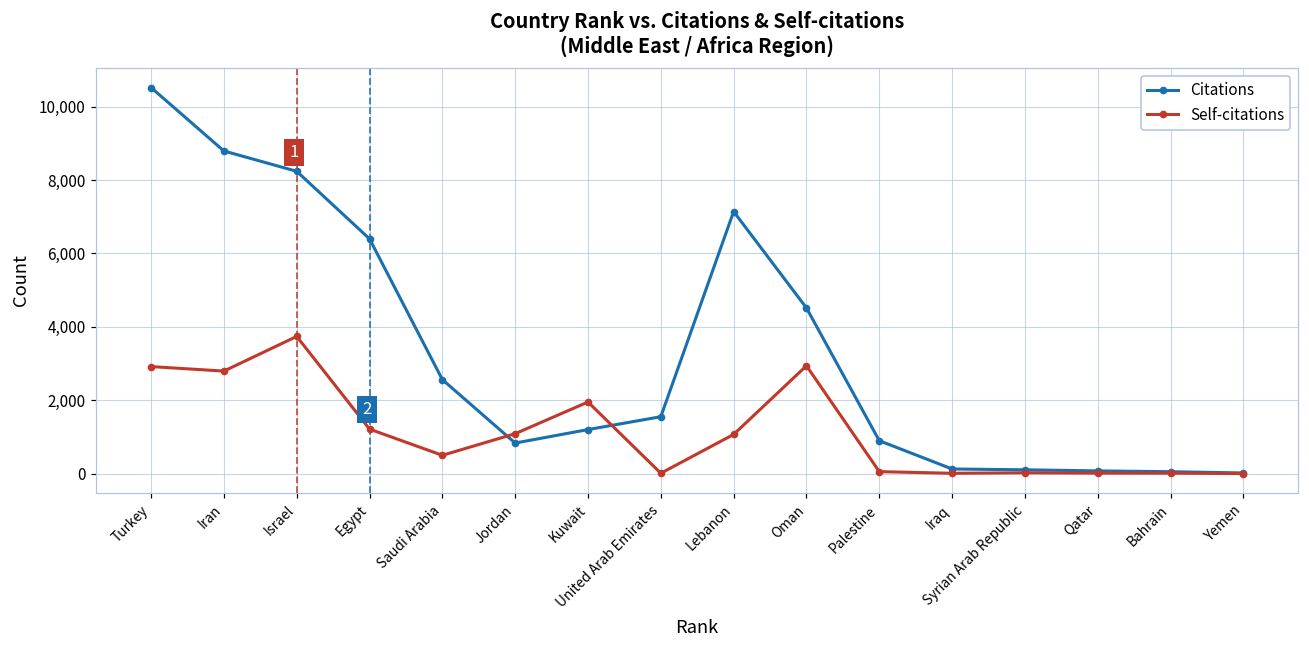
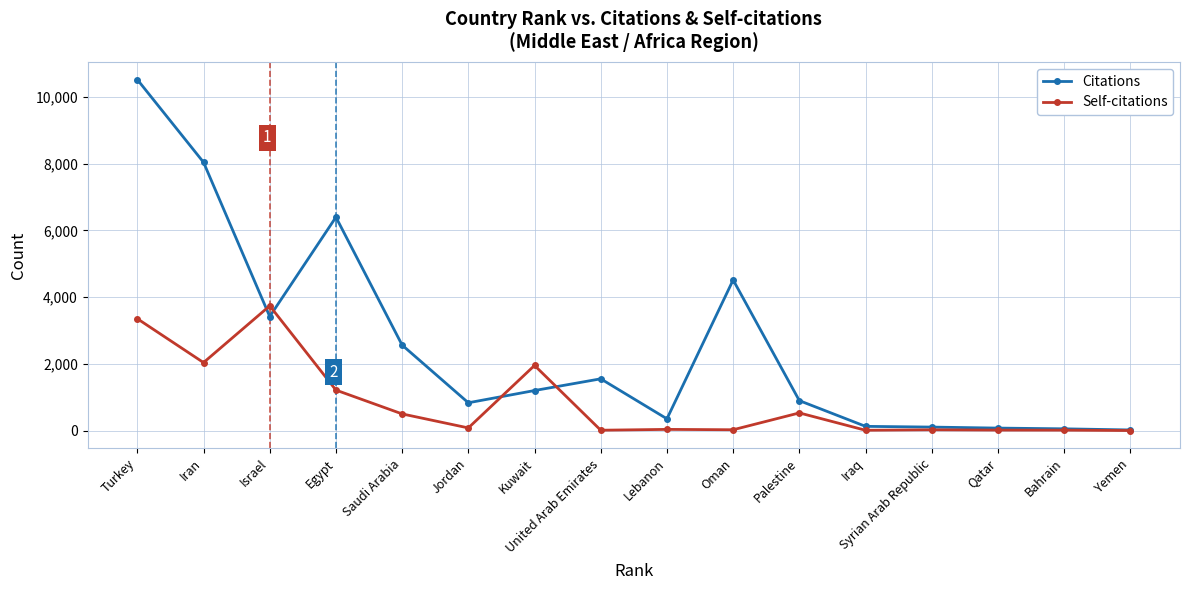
  {
    "Citations": {
      "Turkey": "10,500",
-     "Iran": "8,800",
-     "Israel": "8,200",
+     "Iran": "8,000",
+     "Israel": "3,400",
      "Egypt": "6,400",
      "Saudi Arabia": "2,600",
      "Jordan": "800",
      "Kuwait": "1,200",
      "United Arab Emirates": "1,600",
-     "Lebanon": "7,100",
+     "Lebanon": "400",
      "Oman": "4,500",
      "Palestine": "900",
      "Iraq": "100",
      "Syrian Arab Republic": "100"
    },
    "Self-citations": {
-     "Turkey": "2,900",
-     "Iran": "2,800",
+     "Turkey": "3,400",
+     "Iran": "2,000",
      "Israel": "3,700",
      "Saudi Arabia": "500",
-     "Jordan": "1,100",
+     "Jordan": "100",
      "Kuwait": "2,000",
      "United Arab Emirates": "0",
-     "Lebanon": "1,100",
-     "Oman": "2,900",
-     "Palestine": "100",
+     "Lebanon": "0",
+     "Oman": "0",
+     "Palestine": "500",
      "Iraq": "0",
      "Syrian Arab Republic": "0"
    }
  }
